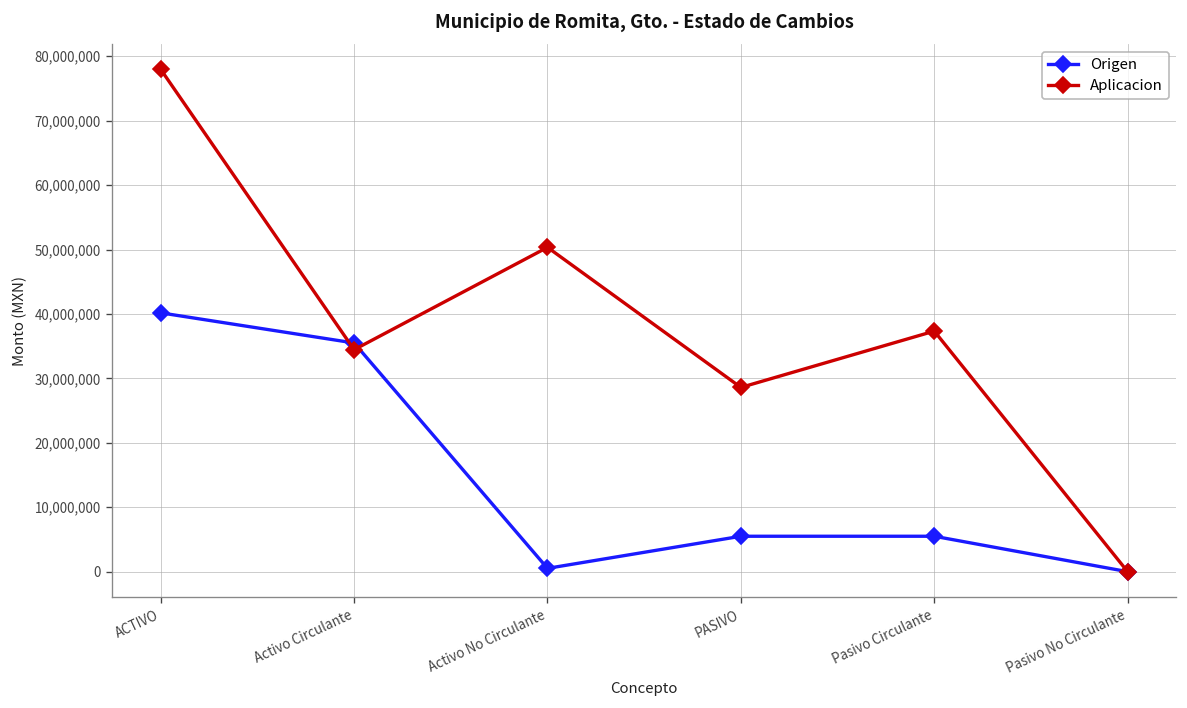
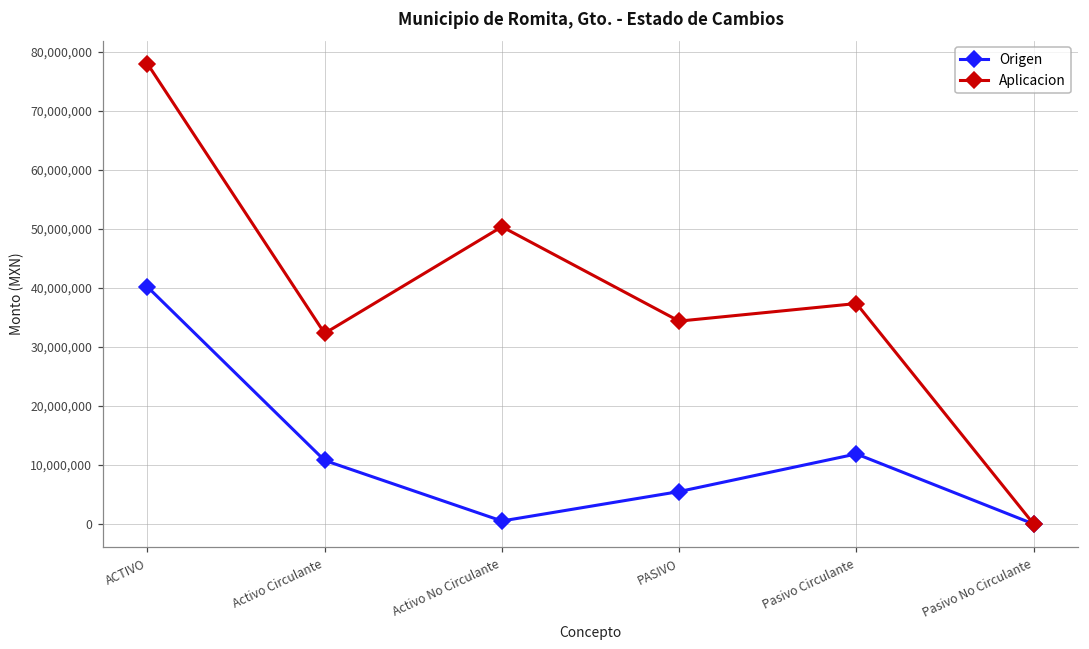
  {
    "Origen": {
      "ACTIVO": "40,000,000",
-     "Activo Circulante": "35,000,000",
+     "Activo Circulante": "11,000,000",
      "Activo No Circulante": "1,000,000",
      "PASIVO": "6,000,000",
-     "Pasivo Circulante": "6,000,000"
+     "Pasivo Circulante": "12,000,000"
    },
    "Aplicacion": {
      "ACTIVO": "78,000,000",
-     "Activo Circulante": "34,000,000",
+     "Activo Circulante": "32,000,000",
      "Activo No Circulante": "50,000,000",
-     "PASIVO": "29,000,000",
+     "PASIVO": "34,000,000",
      "Pasivo Circulante": "37,000,000"
    }
  }
